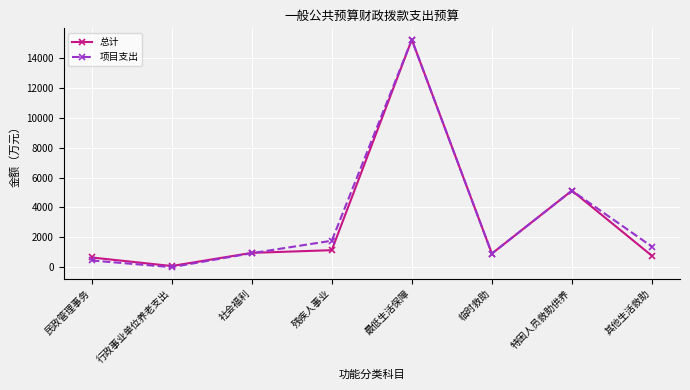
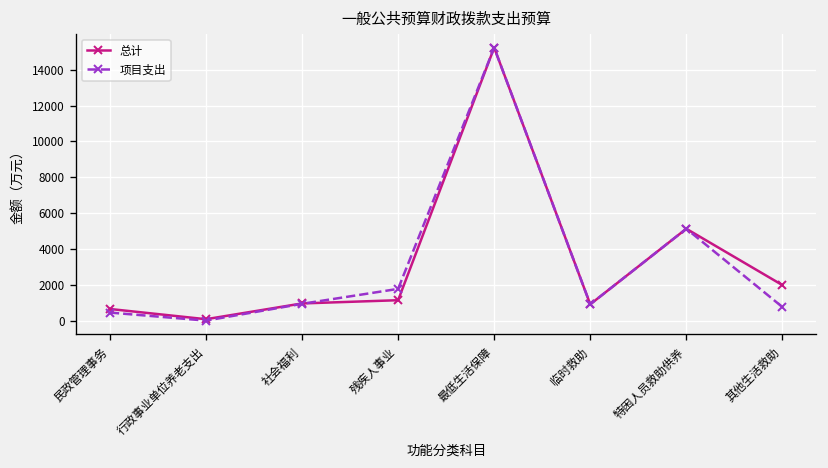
  {
    "总计": {
      "民政管理事务": 600,
      "残疾人事业": 1100,
-     "其他生活救助": 800
+     "其他生活救助": 2000
    },
    "项目支出": {
      "民政管理事务": 400,
      "残疾人事业": 1800,
-     "其他生活救助": 1400
+     "其他生活救助": 800
    }
  }
